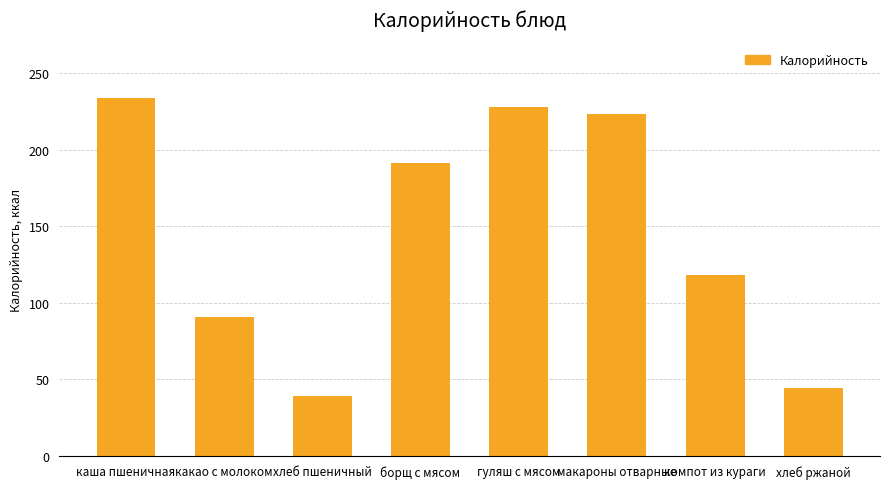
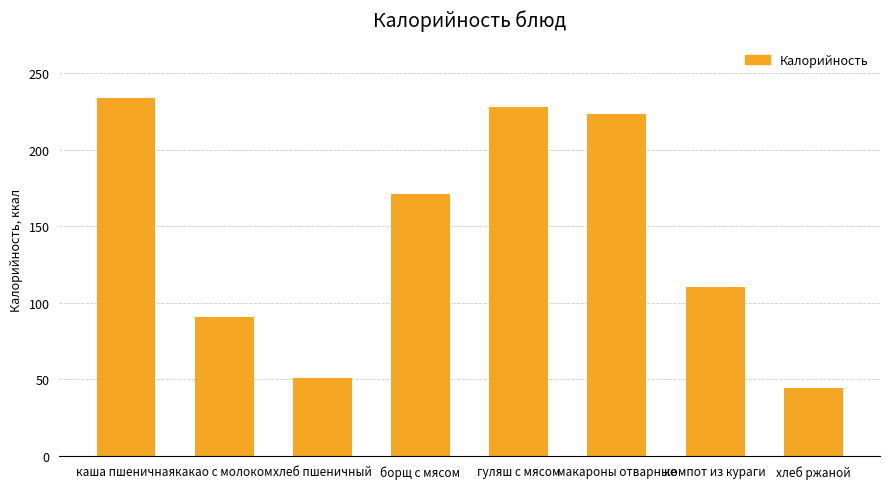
  {
    "каша пшеничная": 234,
    "какао с молоком": 91,
-   "хлеб пшеничный": 39,
-   "борщ с мясом": 191,
+   "хлеб пшеничный": 51,
+   "борщ с мясом": 171,
    "гуляш с мясом": 228,
    "макароны отварные": 223,
-   "компот из кураги": 118,
+   "компот из кураги": 110,
    "хлеб ржаной": 44
  }
